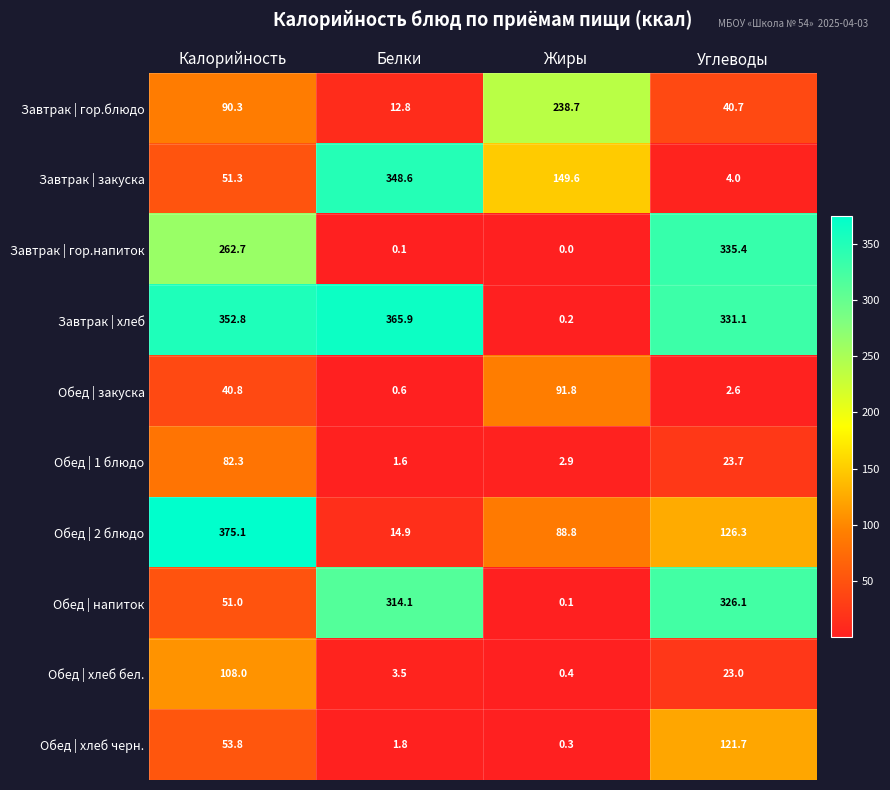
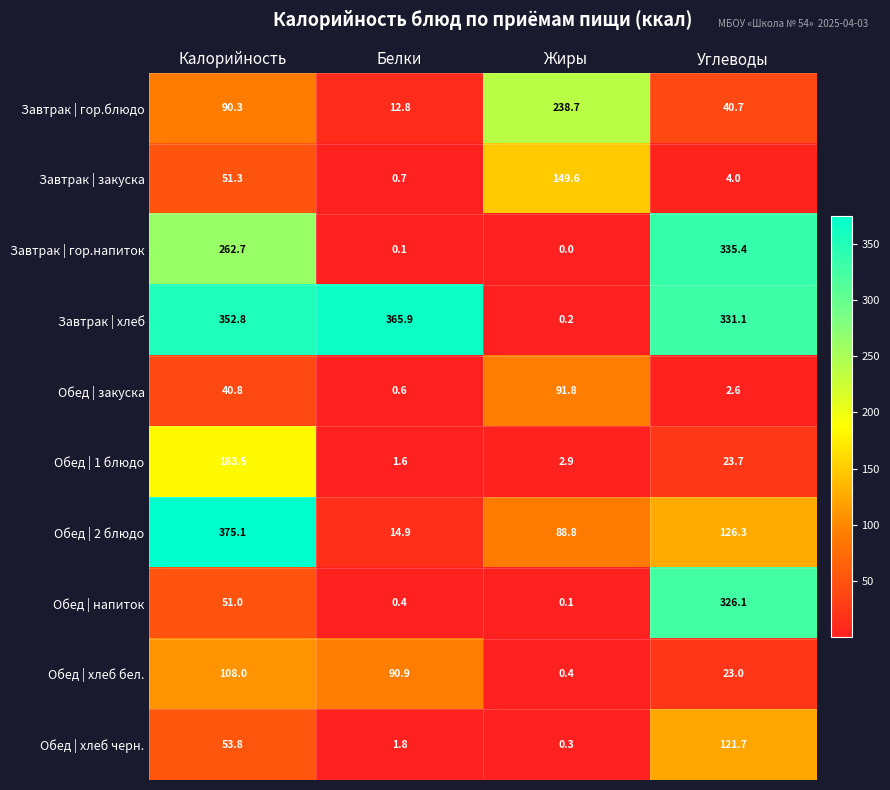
  {
    "Завтрак | гор.блюдо": {
      "Калорийность": 90.3,
      "Белки": 12.8,
      "Жиры": 238.7,
      "Углеводы": 40.7
    },
    "Завтрак | закуска": {
      "Калорийность": 51.3,
-     "Белки": 348.6,
+     "Белки": 0.7,
      "Жиры": 149.6,
      "Углеводы": 4.0
    },
    "Завтрак | гор.напиток": {
      "Калорийность": 262.7,
      "Белки": 0.1,
      "Жиры": 0.0,
      "Углеводы": 335.4
    },
    "Завтрак | хлеб": {
      "Калорийность": 352.8,
      "Белки": 365.9,
      "Жиры": 0.2,
      "Углеводы": 331.1
    },
    "Обед | закуска": {
      "Калорийность": 40.8,
      "Белки": 0.6,
      "Жиры": 91.8,
      "Углеводы": 2.6
    },
    "Обед | 1 блюдо": {
-     "Калорийность": 82.3,
+     "Калорийность": 183.5,
      "Белки": 1.6,
      "Жиры": 2.9,
      "Углеводы": 23.7
    },
    "Обед | 2 блюдо": {
      "Калорийность": 375.1,
      "Белки": 14.9,
      "Жиры": 88.8,
      "Углеводы": 126.3
    },
    "Обед | напиток": {
      "Калорийность": 51.0,
-     "Белки": 314.1,
+     "Белки": 0.4,
      "Жиры": 0.1,
      "Углеводы": 326.1
    },
    "Обед | хлеб бел.": {
      "Калорийность": 108.0,
-     "Белки": 3.5,
+     "Белки": 90.9,
      "Жиры": 0.4,
      "Углеводы": 23.0
    },
    "Обед | хлеб черн.": {
      "Калорийность": 53.8,
      "Белки": 1.8,
      "Жиры": 0.3,
      "Углеводы": 121.7
    }
  }
